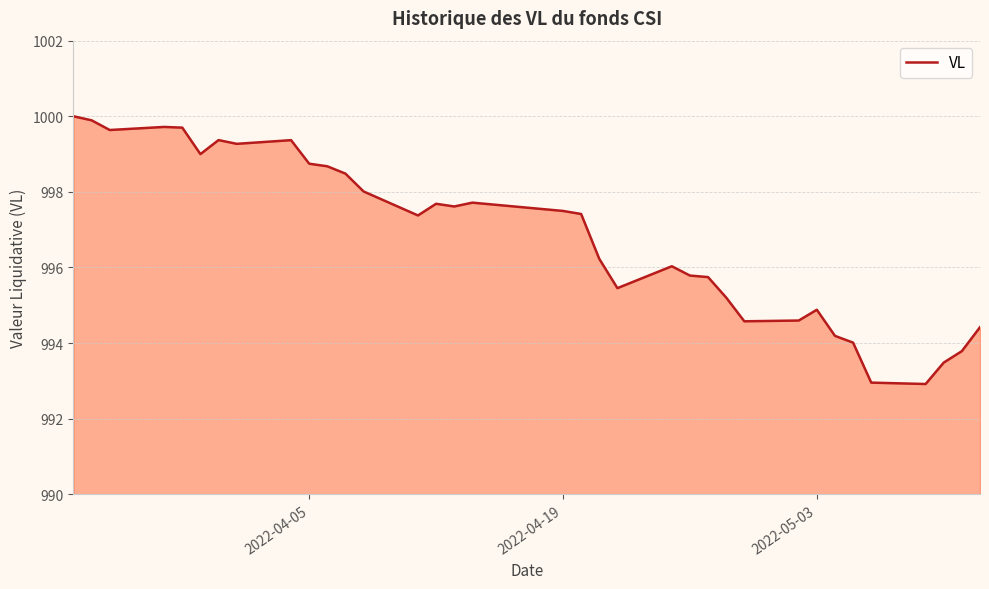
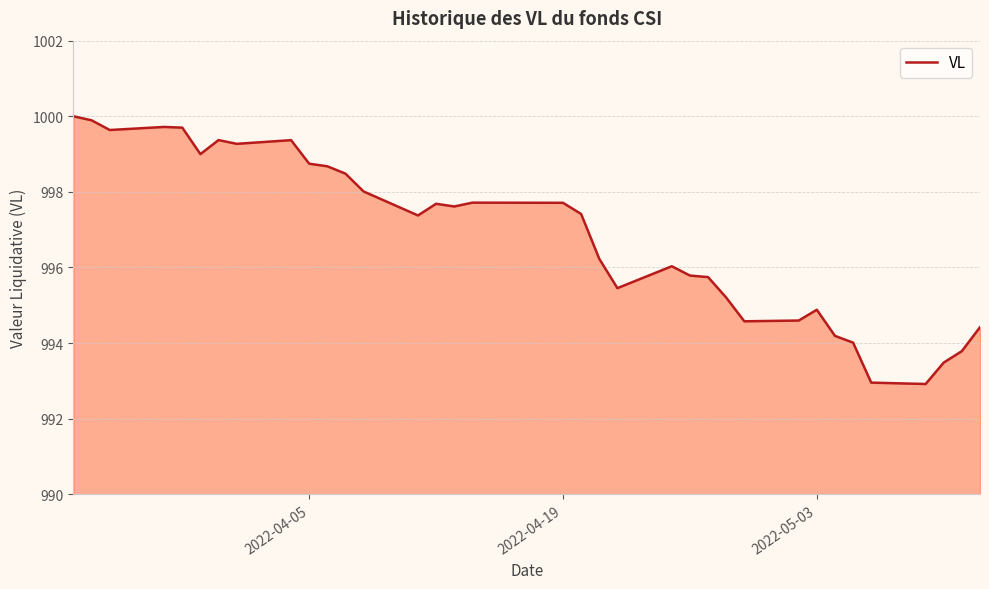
  {
    "2022-04-05": 998.7,
-   "2022-04-19": 997.5,
+   "2022-04-19": 997.7,
    "2022-05-03": 994.9
  }
